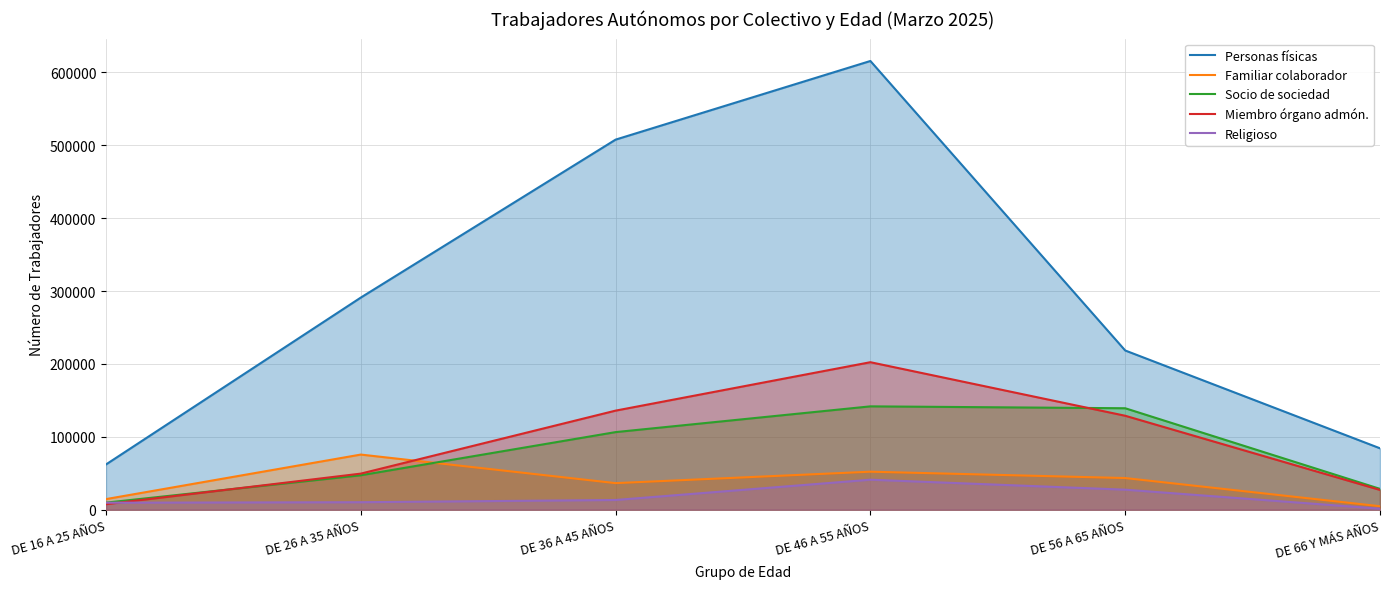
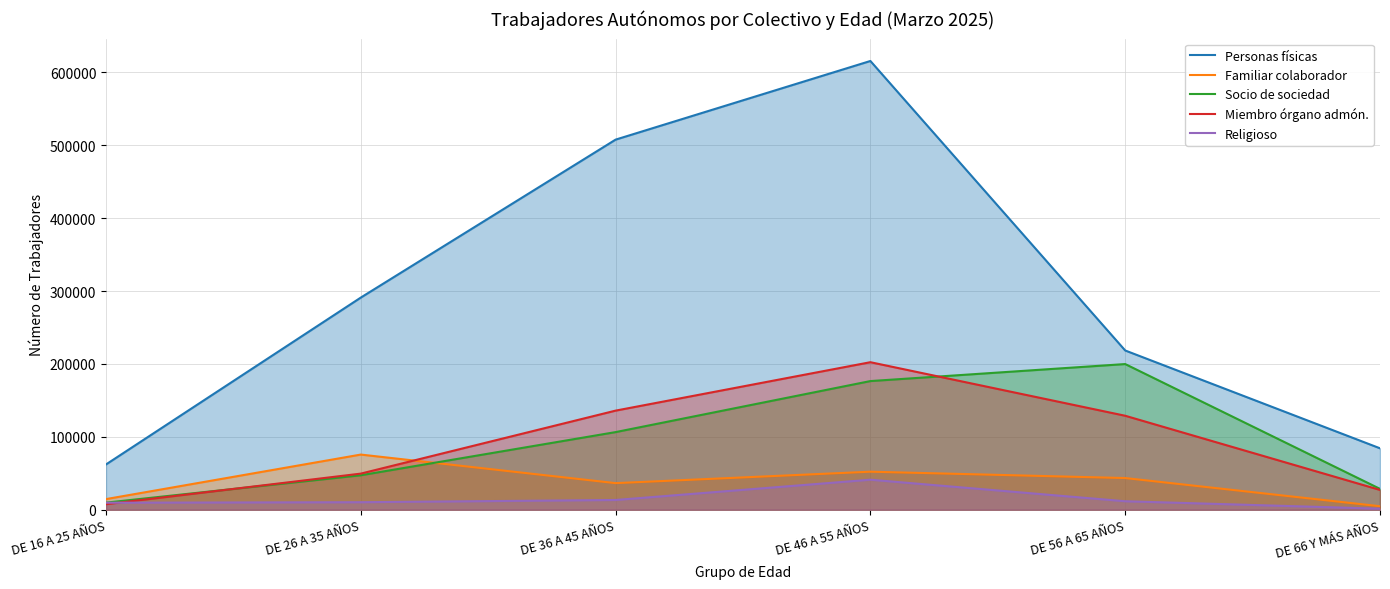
  {
    "Personas físicas": {
      "DE 16 A 25 AÑOS": 60000,
      "DE 26 A 35 AÑOS": 290000,
      "DE 36 A 45 AÑOS": 510000,
      "DE 46 A 55 AÑOS": 620000,
      "DE 56 A 65 AÑOS": 220000,
      "DE 66 Y MÁS AÑOS": 80000
    },
    "Familiar colaborador": {
      "DE 16 A 25 AÑOS": 10000,
      "DE 26 A 35 AÑOS": 80000,
      "DE 36 A 45 AÑOS": 40000,
      "DE 46 A 55 AÑOS": 50000,
      "DE 56 A 65 AÑOS": 40000
    },
    "Socio de sociedad": {
      "DE 36 A 45 AÑOS": 110000,
-     "DE 46 A 55 AÑOS": 140000,
-     "DE 56 A 65 AÑOS": 140000
+     "DE 46 A 55 AÑOS": 180000,
+     "DE 56 A 65 AÑOS": 200000
    },
    "Miembro órgano admón.": {
      "DE 36 A 45 AÑOS": 140000,
      "DE 46 A 55 AÑOS": 200000,
      "DE 56 A 65 AÑOS": 130000
    },
    "Religioso": {
      "DE 26 A 35 AÑOS": 10000,
      "DE 36 A 45 AÑOS": 10000,
      "DE 46 A 55 AÑOS": 40000,
-     "DE 56 A 65 AÑOS": 30000
+     "DE 56 A 65 AÑOS": 10000
    }
  }
